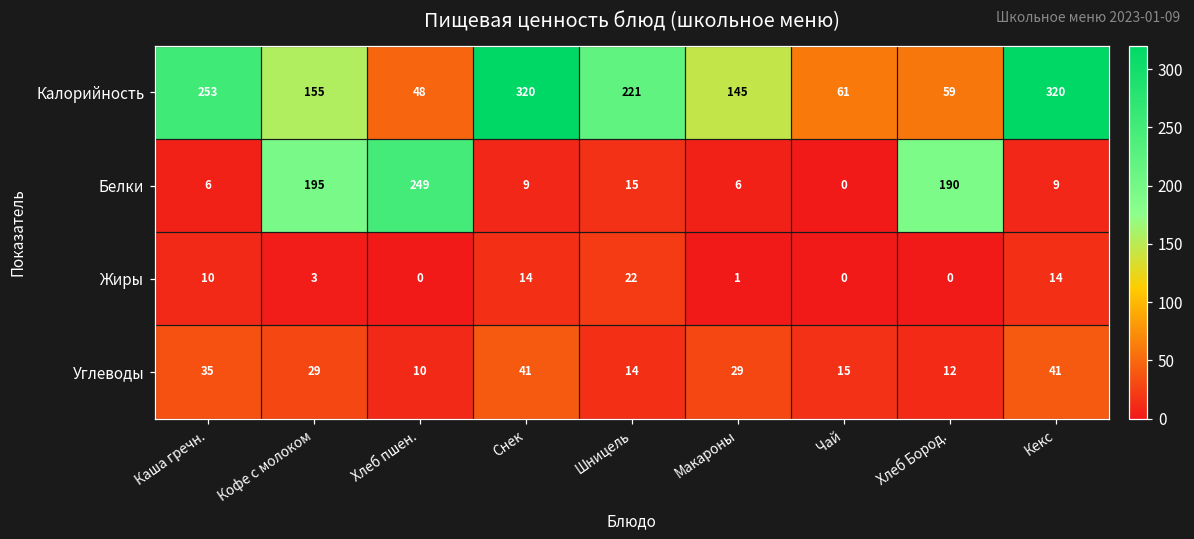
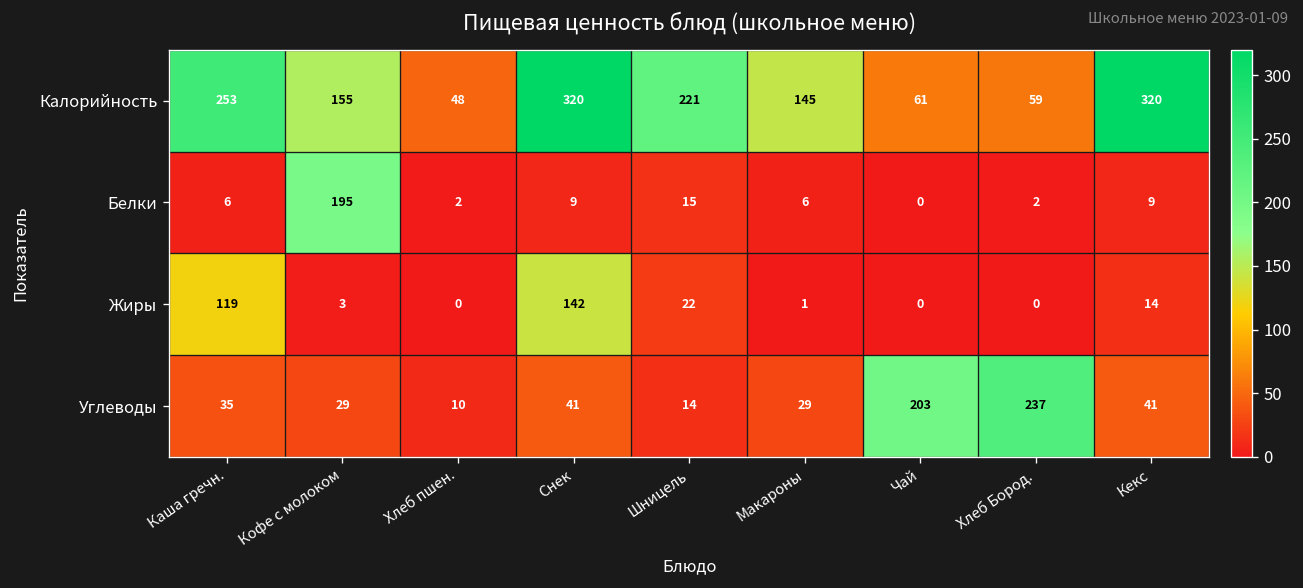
  {
    "Калорийность": {
      "Каша гречн.": 253,
      "Кофе с молоком": 155,
      "Хлеб пшен.": 48,
      "Снек": 320,
      "Шницель": 221,
      "Макароны": 145,
      "Чай": 61,
      "Хлеб Бород.": 59,
      "Кекс": 320
    },
    "Белки": {
      "Каша гречн.": 6,
      "Кофе с молоком": 195,
-     "Хлеб пшен.": 249,
+     "Хлеб пшен.": 2,
      "Снек": 9,
      "Шницель": 15,
      "Макароны": 6,
      "Чай": 0,
-     "Хлеб Бород.": 190,
+     "Хлеб Бород.": 2,
      "Кекс": 9
    },
    "Жиры": {
-     "Каша гречн.": 10,
+     "Каша гречн.": 119,
      "Кофе с молоком": 3,
      "Хлеб пшен.": 0,
-     "Снек": 14,
+     "Снек": 142,
      "Шницель": 22,
      "Макароны": 1,
      "Чай": 0,
      "Хлеб Бород.": 0,
      "Кекс": 14
    },
    "Углеводы": {
      "Каша гречн.": 35,
      "Кофе с молоком": 29,
      "Хлеб пшен.": 10,
      "Снек": 41,
      "Шницель": 14,
      "Макароны": 29,
-     "Чай": 15,
-     "Хлеб Бород.": 12,
+     "Чай": 203,
+     "Хлеб Бород.": 237,
      "Кекс": 41
    }
  }
